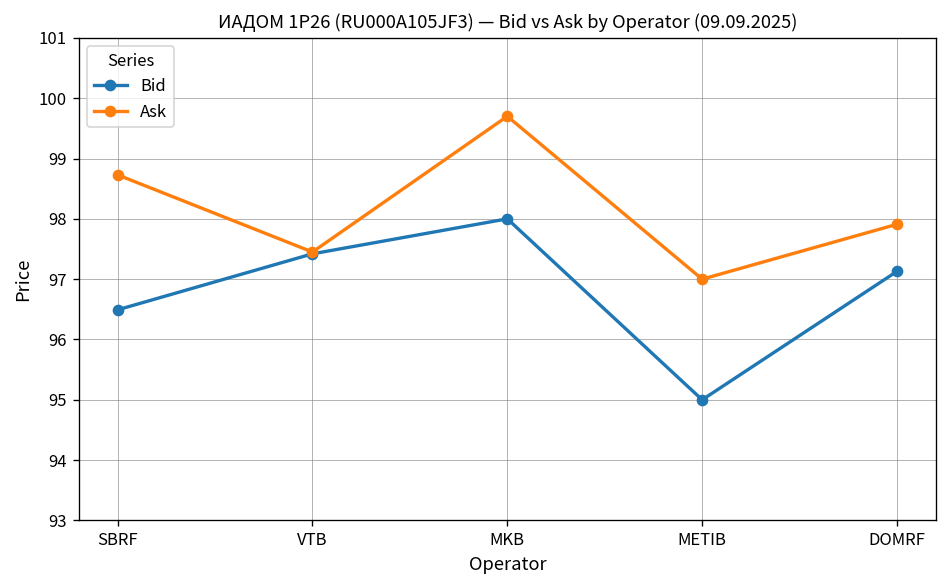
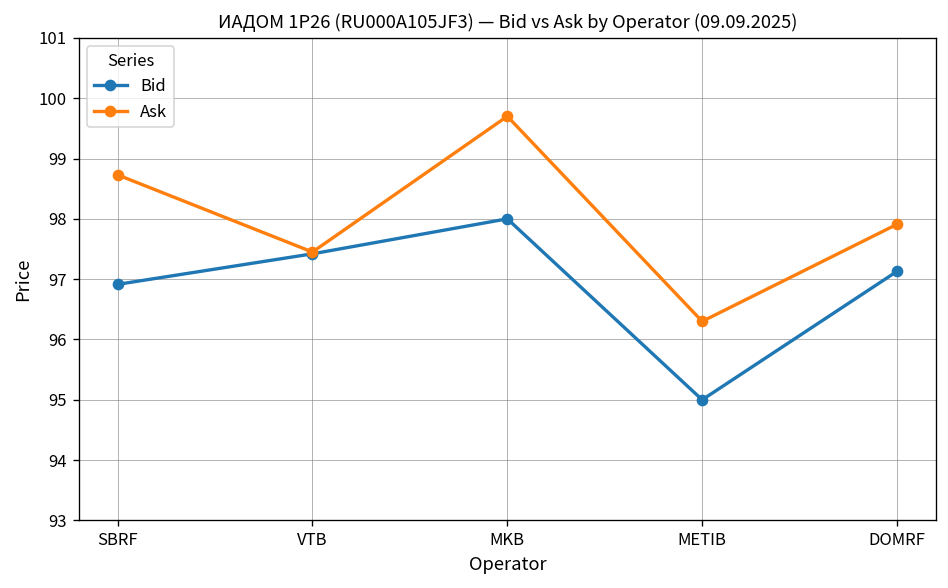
  {
    "Bid": {
-     "SBRF": 96.5,
+     "SBRF": 96.9,
      "MKB": 98.0,
      "METIB": 95.0,
      "DOMRF": 97.1
    },
    "Ask": {
      "SBRF": 98.7,
      "MKB": 99.7,
-     "METIB": 97.0,
+     "METIB": 96.3,
      "DOMRF": 97.9
    }
  }
